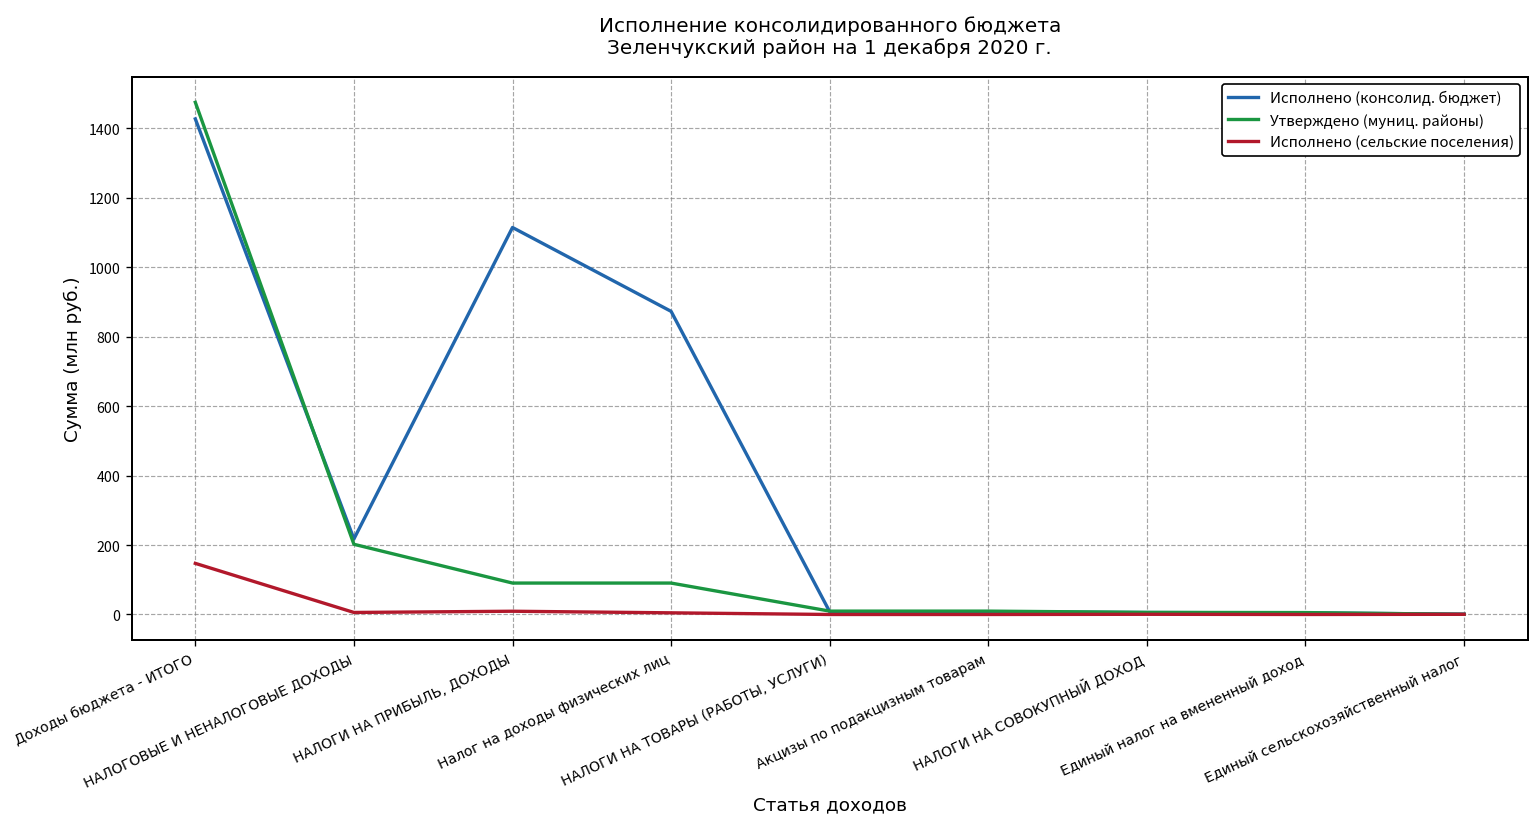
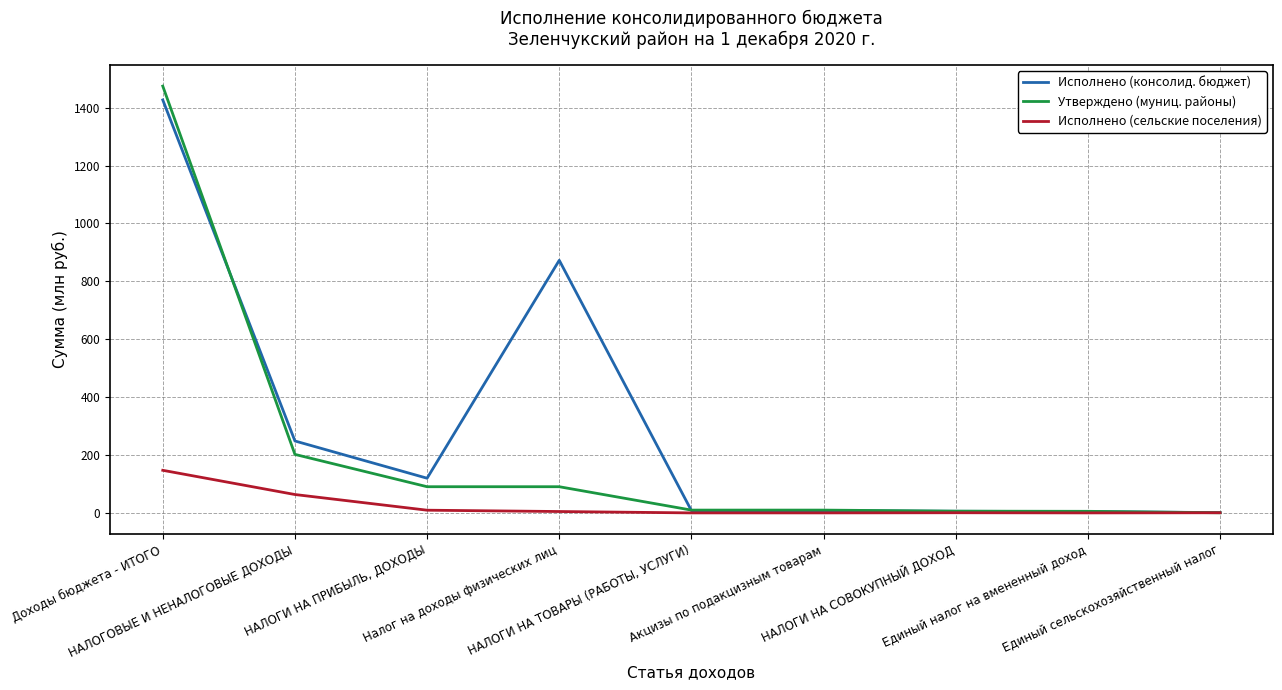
  {
    "Исполнено (консолид. бюджет)": {
      "Доходы бюджета - ИТОГО": 1430,
-     "НАЛОГОВЫЕ И НЕНАЛОГОВЫЕ ДОХОДЫ": 220,
-     "НАЛОГИ НА ПРИБЫЛЬ, ДОХОДЫ": 1110,
+     "НАЛОГОВЫЕ И НЕНАЛОГОВЫЕ ДОХОДЫ": 250,
+     "НАЛОГИ НА ПРИБЫЛЬ, ДОХОДЫ": 120,
      "Налог на доходы физических лиц": 870
    },
    "Утверждено (муниц. районы)": {
      "Доходы бюджета - ИТОГО": 1470,
      "НАЛОГОВЫЕ И НЕНАЛОГОВЫЕ ДОХОДЫ": 200,
      "НАЛОГИ НА ПРИБЫЛЬ, ДОХОДЫ": 90,
      "Налог на доходы физических лиц": 90
    },
    "Исполнено (сельские поселения)": {
      "Доходы бюджета - ИТОГО": 150,
-     "НАЛОГОВЫЕ И НЕНАЛОГОВЫЕ ДОХОДЫ": 10,
+     "НАЛОГОВЫЕ И НЕНАЛОГОВЫЕ ДОХОДЫ": 60,
      "НАЛОГИ НА ПРИБЫЛЬ, ДОХОДЫ": 10,
      "Налог на доходы физических лиц": 0
    }
  }
